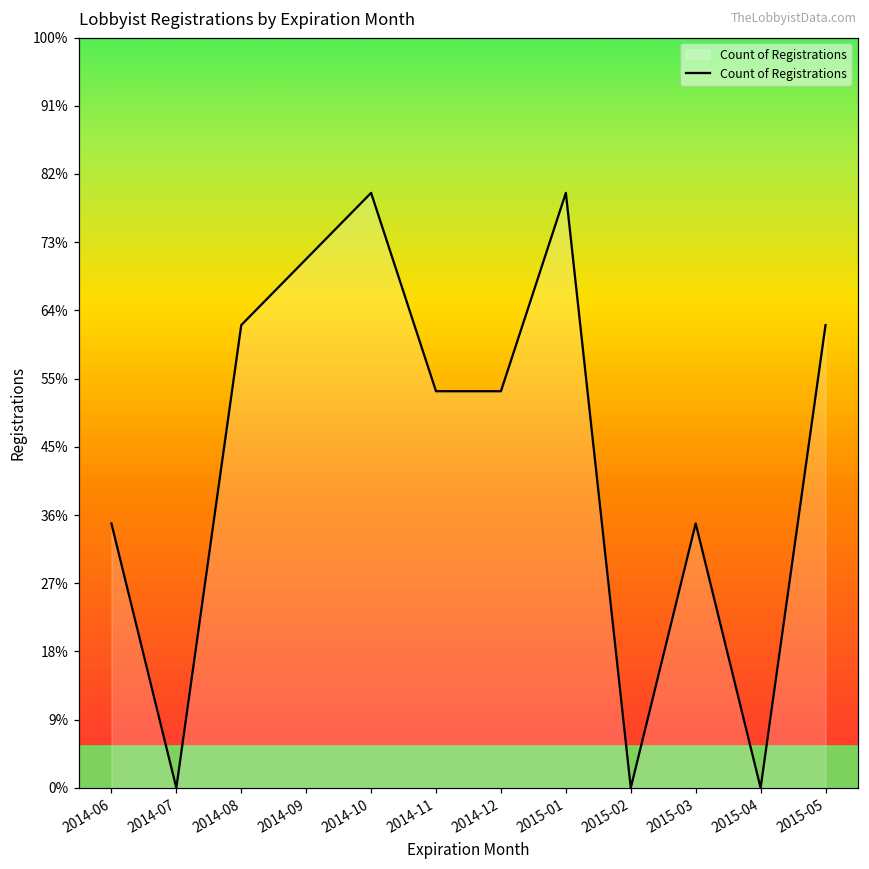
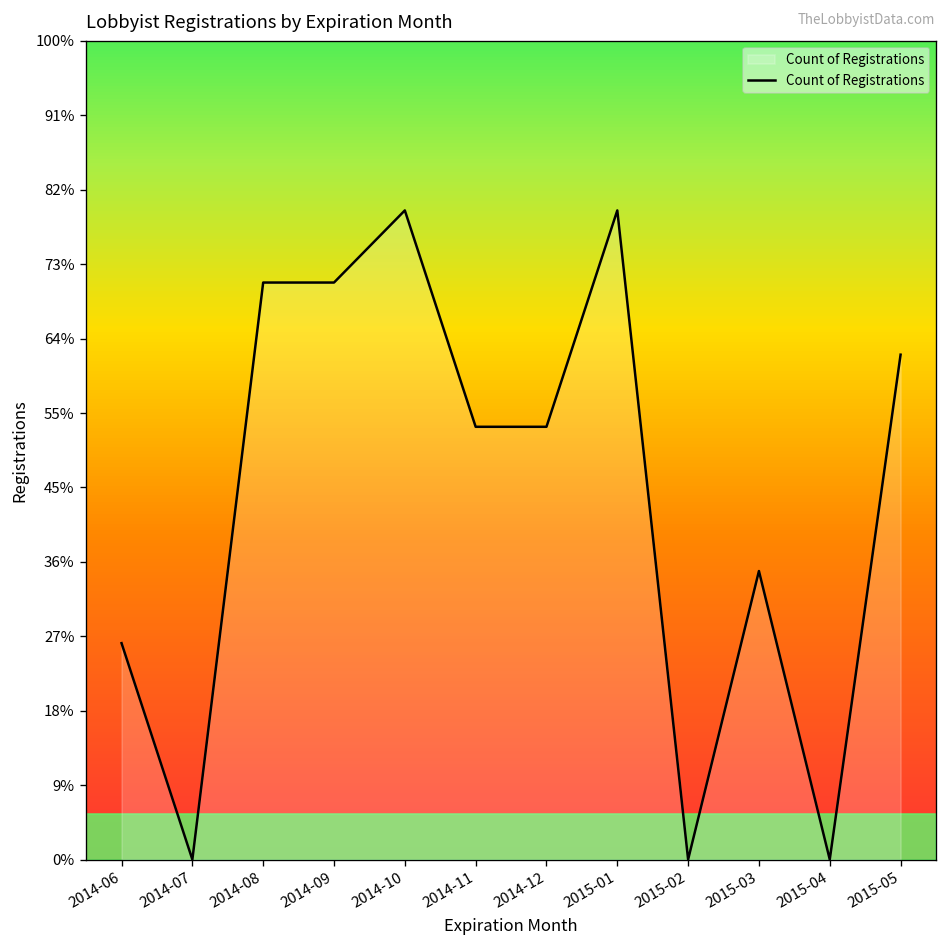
  {
-   "2014-06": "35%",
-   "2014-08": "62%",
+   "2014-06": "26%",
+   "2014-08": "70%",
    "2014-09": "70%",
    "2014-10": "79%",
    "2014-11": "53%",
    "2014-12": "53%",
    "2015-01": "79%",
    "2015-03": "35%",
    "2015-05": "62%"
  }
